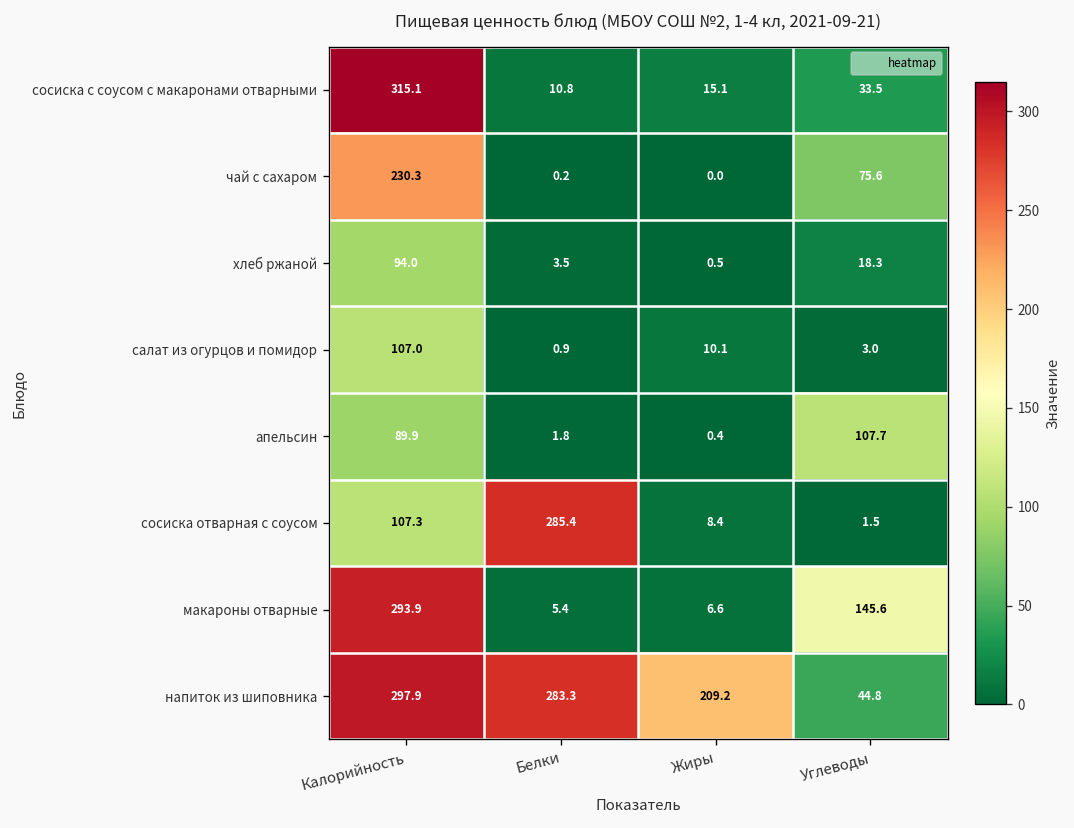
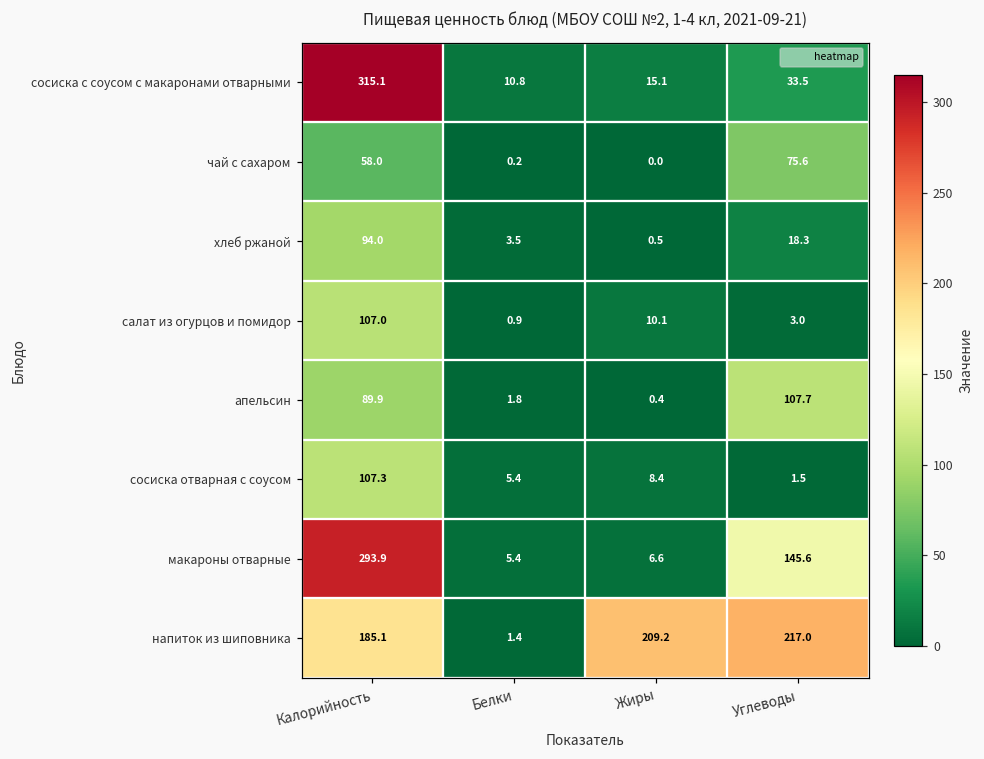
  {
    "сосиска с соусом с макаронами отварными": {
      "Калорийность": 315.1,
      "Белки": 10.8,
      "Жиры": 15.1,
      "Углеводы": 33.5
    },
    "чай с сахаром": {
-     "Калорийность": 230.3,
+     "Калорийность": 58.0,
      "Белки": 0.2,
      "Жиры": 0.0,
      "Углеводы": 75.6
    },
    "хлеб ржаной": {
      "Калорийность": 94.0,
      "Белки": 3.5,
      "Жиры": 0.5,
      "Углеводы": 18.3
    },
    "салат из огурцов и помидор": {
      "Калорийность": 107.0,
      "Белки": 0.9,
      "Жиры": 10.1,
      "Углеводы": 3.0
    },
    "апельсин": {
      "Калорийность": 89.9,
      "Белки": 1.8,
      "Жиры": 0.4,
      "Углеводы": 107.7
    },
    "сосиска отварная с соусом": {
      "Калорийность": 107.3,
-     "Белки": 285.4,
+     "Белки": 5.4,
      "Жиры": 8.4,
      "Углеводы": 1.5
    },
    "макароны отварные": {
      "Калорийность": 293.9,
      "Белки": 5.4,
      "Жиры": 6.6,
      "Углеводы": 145.6
    },
    "напиток из шиповника": {
-     "Калорийность": 297.9,
-     "Белки": 283.3,
+     "Калорийность": 185.1,
+     "Белки": 1.4,
      "Жиры": 209.2,
-     "Углеводы": 44.8
+     "Углеводы": 217.0
    }
  }
